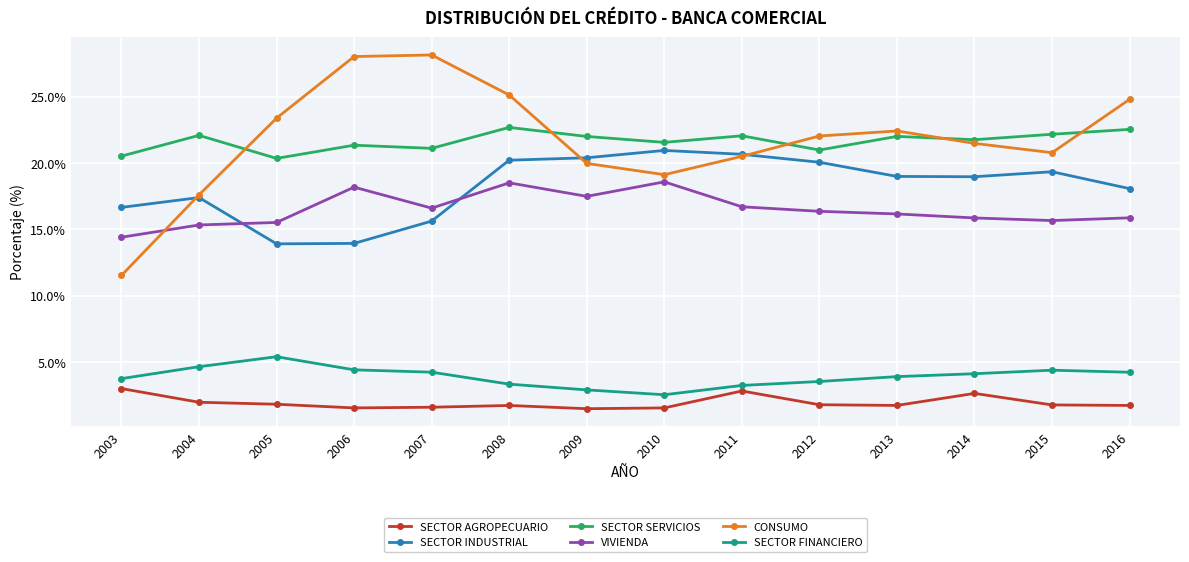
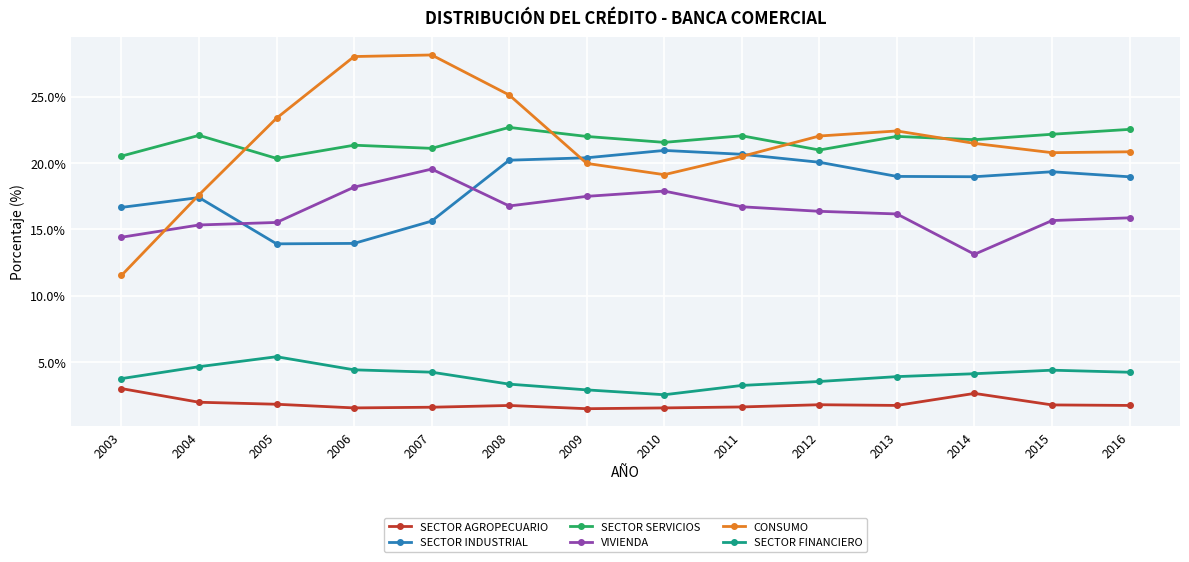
  {
    "SECTOR AGROPECUARIO": {
      "2003": "3.0%",
      "2004": "2.0%",
      "2005": "1.8%",
      "2006": "1.6%",
      "2007": "1.6%",
      "2008": "1.7%",
      "2009": "1.5%",
      "2010": "1.6%",
-     "2011": "2.8%",
+     "2011": "1.6%",
      "2012": "1.8%",
      "2013": "1.7%",
      "2014": "2.6%",
      "2015": "1.8%",
      "2016": "1.7%"
    },
    "SECTOR INDUSTRIAL": {
      "2003": "16.7%",
      "2004": "17.4%",
      "2005": "13.9%",
      "2006": "13.9%",
      "2007": "15.6%",
      "2008": "20.2%",
      "2009": "20.4%",
      "2010": "21.0%",
      "2012": "20.1%",
      "2013": "19.0%",
      "2014": "19.0%",
      "2015": "19.3%",
-     "2016": "18.1%"
+     "2016": "19.0%"
    },
    "VIVIENDA": {
      "2003": "14.4%",
      "2004": "15.3%",
      "2005": "15.5%",
      "2006": "18.2%",
-     "2007": "16.6%",
-     "2008": "18.5%",
+     "2007": "19.5%",
+     "2008": "16.8%",
      "2009": "17.5%",
-     "2010": "18.6%",
+     "2010": "17.9%",
      "2011": "16.7%",
      "2012": "16.4%",
      "2013": "16.2%",
-     "2014": "15.9%",
+     "2014": "13.1%",
      "2015": "15.7%",
      "2016": "15.9%"
    },
    "CONSUMO": {
      "2003": "11.5%",
      "2004": "17.6%",
      "2005": "23.4%",
      "2006": "28.0%",
      "2007": "28.1%",
      "2008": "25.1%",
      "2009": "20.0%",
      "2010": "19.1%",
      "2012": "22.0%",
      "2013": "22.4%",
      "2014": "21.5%",
      "2015": "20.8%",
-     "2016": "24.8%"
+     "2016": "20.8%"
    }
  }
